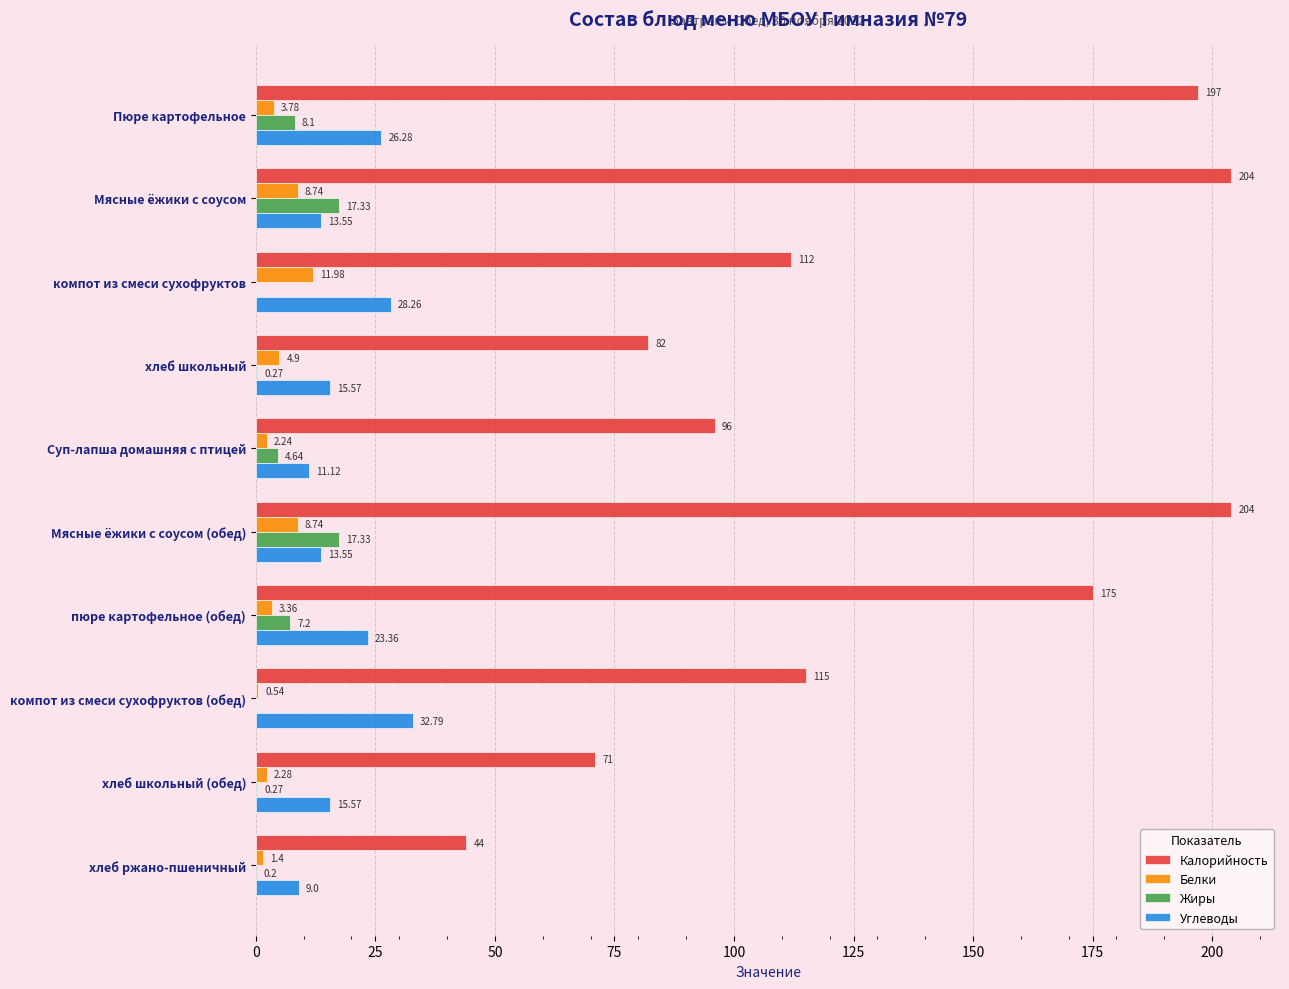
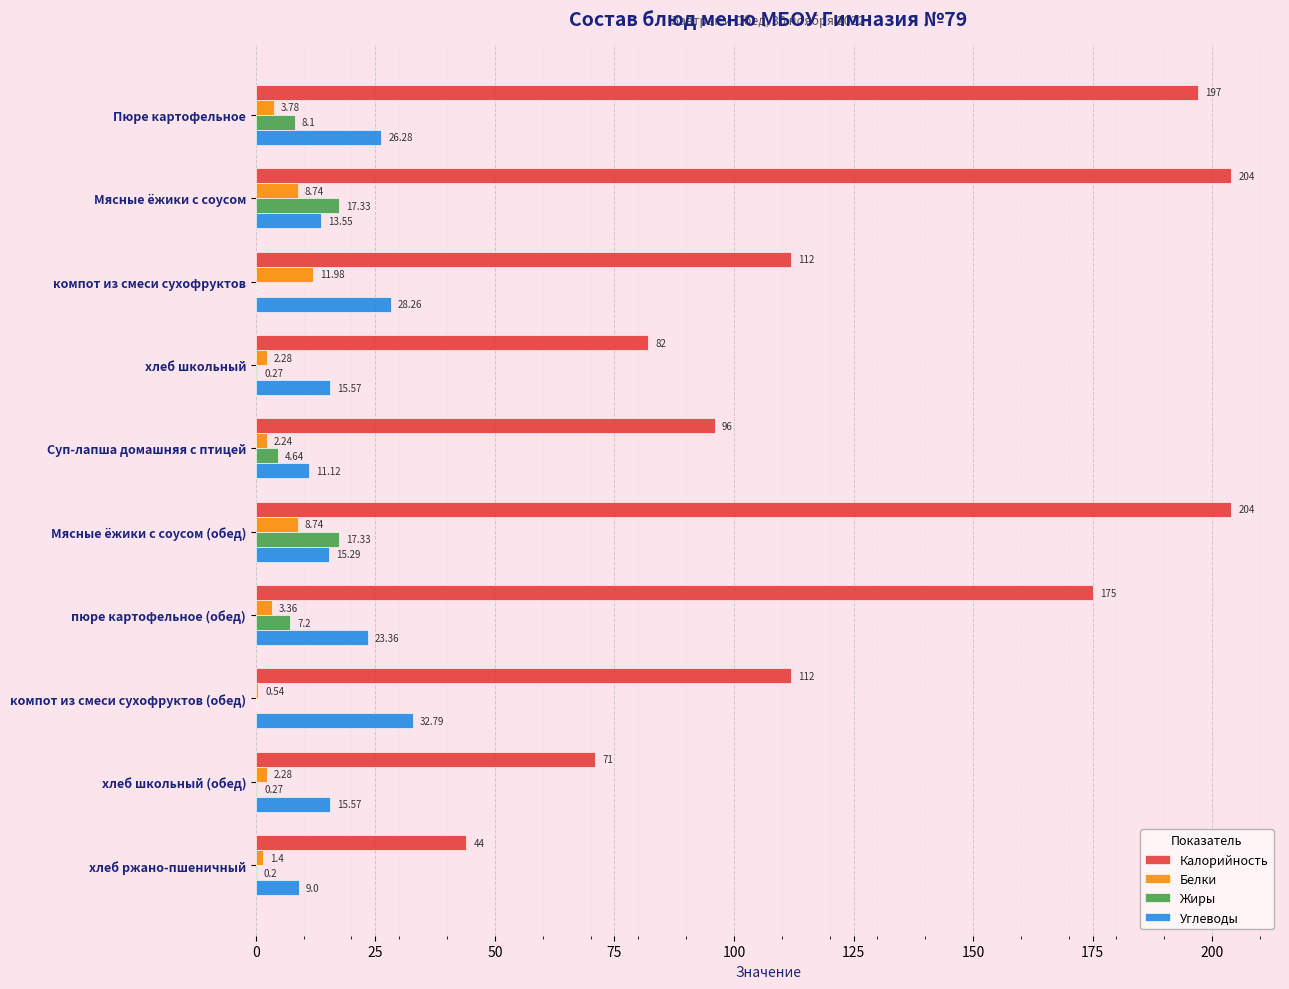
  {
    "Калорийность": {
      "Пюре картофельное": 197,
      "Мясные ёжики с соусом": 204,
      "компот из смеси сухофруктов": 112,
      "хлеб школьный": 82,
      "Суп-лапша домашняя с птицей": 96,
      "Мясные ёжики с соусом (обед)": 204,
      "пюре картофельное (обед)": 175,
-     "компот из смеси сухофруктов (обед)": 115,
+     "компот из смеси сухофруктов (обед)": 112,
      "хлеб школьный (обед)": 71,
      "хлеб ржано-пшеничный": 44
    },
    "Белки": {
      "Пюре картофельное": 3.78,
      "Мясные ёжики с соусом": 8.74,
      "компот из смеси сухофруктов": 11.98,
-     "хлеб школьный": 4.9,
+     "хлеб школьный": 2.28,
      "Суп-лапша домашняя с птицей": 2.24,
      "Мясные ёжики с соусом (обед)": 8.74,
      "пюре картофельное (обед)": 3.36,
      "компот из смеси сухофруктов (обед)": 0.54,
      "хлеб школьный (обед)": 2.28,
      "хлеб ржано-пшеничный": 1.4
    },
    "Жиры": {
      "Пюре картофельное": 8.1,
      "Мясные ёжики с соусом": 17.33,
      "хлеб школьный": 0.27,
      "Суп-лапша домашняя с птицей": 4.64,
      "Мясные ёжики с соусом (обед)": 17.33,
      "пюре картофельное (обед)": 7.2,
      "хлеб школьный (обед)": 0.27,
      "хлеб ржано-пшеничный": 0.2
    },
    "Углеводы": {
      "Пюре картофельное": 26.28,
      "Мясные ёжики с соусом": 13.55,
      "компот из смеси сухофруктов": 28.26,
      "хлеб школьный": 15.57,
      "Суп-лапша домашняя с птицей": 11.12,
-     "Мясные ёжики с соусом (обед)": 13.55,
+     "Мясные ёжики с соусом (обед)": 15.29,
      "пюре картофельное (обед)": 23.36,
      "компот из смеси сухофруктов (обед)": 32.79,
      "хлеб школьный (обед)": 15.57,
      "хлеб ржано-пшеничный": 9.0
    }
  }
